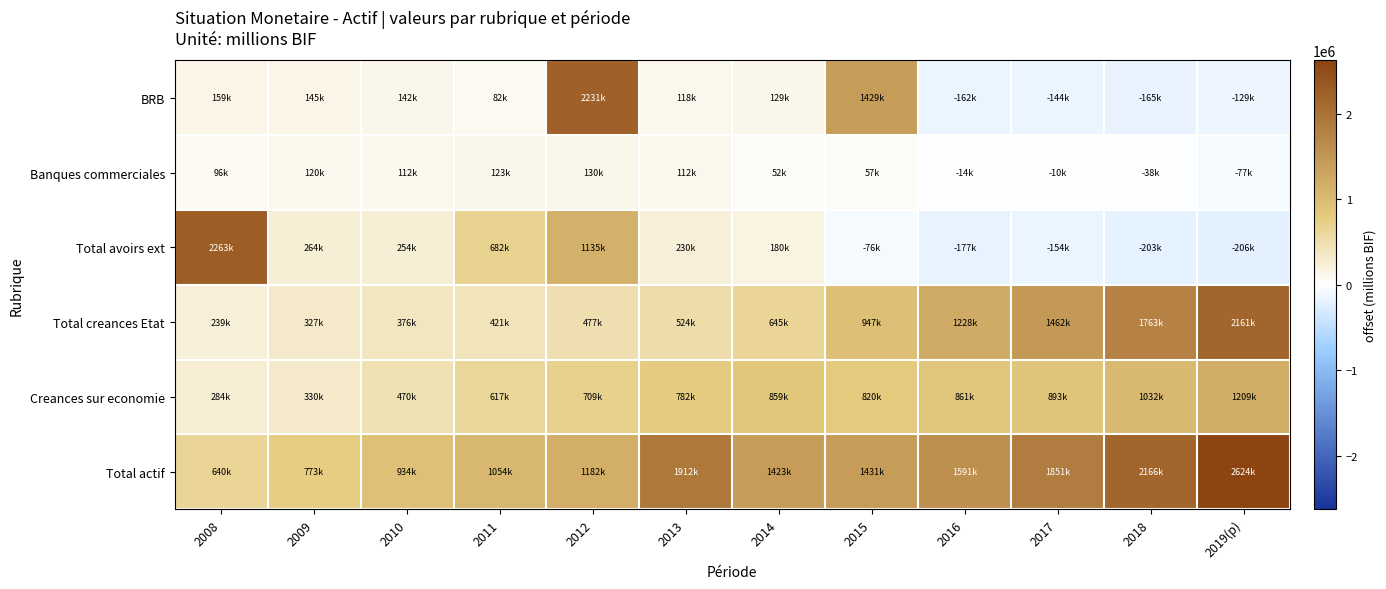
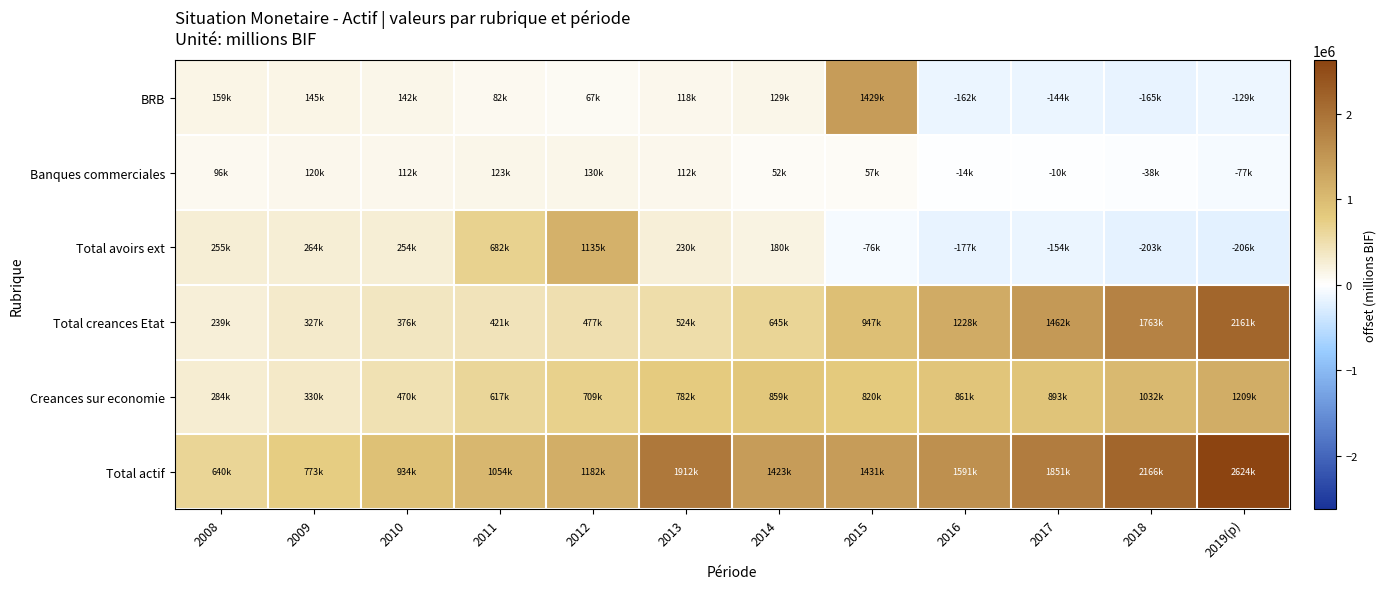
  {
    "BRB": {
      "2008": "159k",
      "2009": "145k",
      "2010": "142k",
      "2011": "82k",
-     "2012": "2231k",
+     "2012": "67k",
      "2013": "118k",
      "2014": "129k",
      "2015": "1429k",
      "2016": "-162k",
      "2017": "-144k",
      "2018": "-165k",
      "2019(p)": "-129k"
    },
    "Banques commerciales": {
      "2008": "96k",
      "2009": "120k",
      "2010": "112k",
      "2011": "123k",
      "2012": "130k",
      "2013": "112k",
      "2014": "52k",
      "2015": "57k",
      "2016": "-14k",
      "2017": "-10k",
      "2018": "-38k",
      "2019(p)": "-77k"
    },
    "Total avoirs ext": {
-     "2008": "2263k",
+     "2008": "255k",
      "2009": "264k",
      "2010": "254k",
      "2011": "682k",
      "2012": "1135k",
      "2013": "230k",
      "2014": "180k",
      "2015": "-76k",
      "2016": "-177k",
      "2017": "-154k",
      "2018": "-203k",
      "2019(p)": "-206k"
    },
    "Total creances Etat": {
      "2008": "239k",
      "2009": "327k",
      "2010": "376k",
      "2011": "421k",
      "2012": "477k",
      "2013": "524k",
      "2014": "645k",
      "2015": "947k",
      "2016": "1228k",
      "2017": "1462k",
      "2018": "1763k",
      "2019(p)": "2161k"
    },
    "Creances sur economie": {
      "2008": "284k",
      "2009": "330k",
      "2010": "470k",
      "2011": "617k",
      "2012": "709k",
      "2013": "782k",
      "2014": "859k",
      "2015": "820k",
      "2016": "861k",
      "2017": "893k",
      "2018": "1032k",
      "2019(p)": "1209k"
    },
    "Total actif": {
      "2008": "640k",
      "2009": "773k",
      "2010": "934k",
      "2011": "1054k",
      "2012": "1182k",
      "2013": "1912k",
      "2014": "1423k",
      "2015": "1431k",
      "2016": "1591k",
      "2017": "1851k",
      "2018": "2166k",
      "2019(p)": "2624k"
    }
  }
